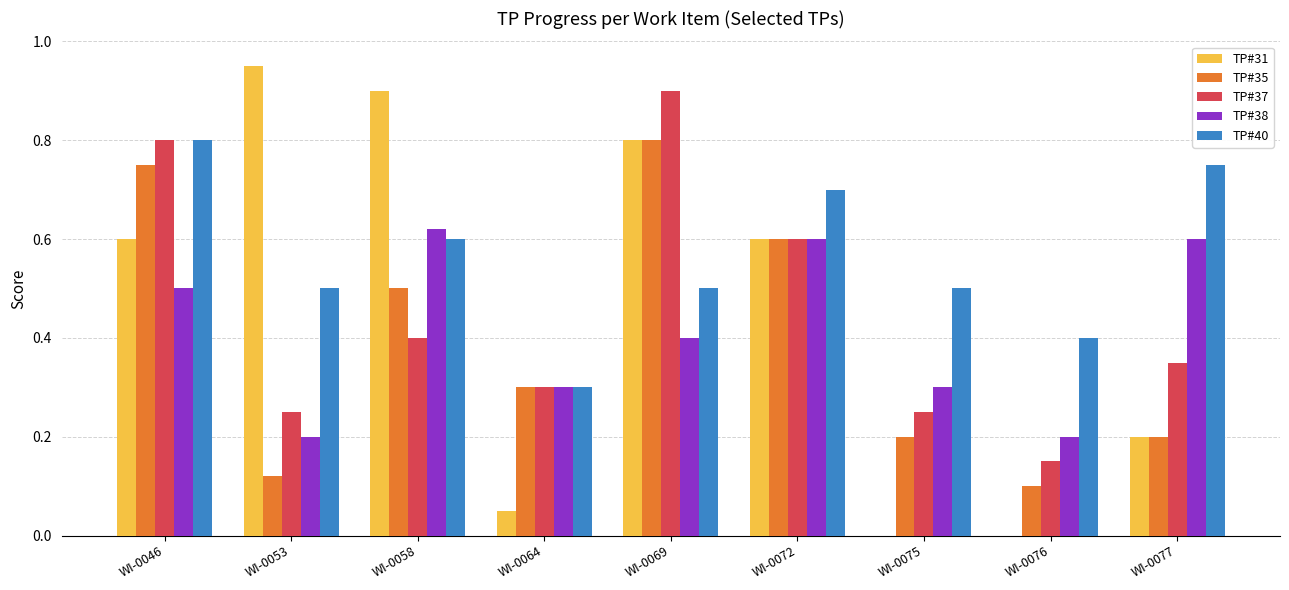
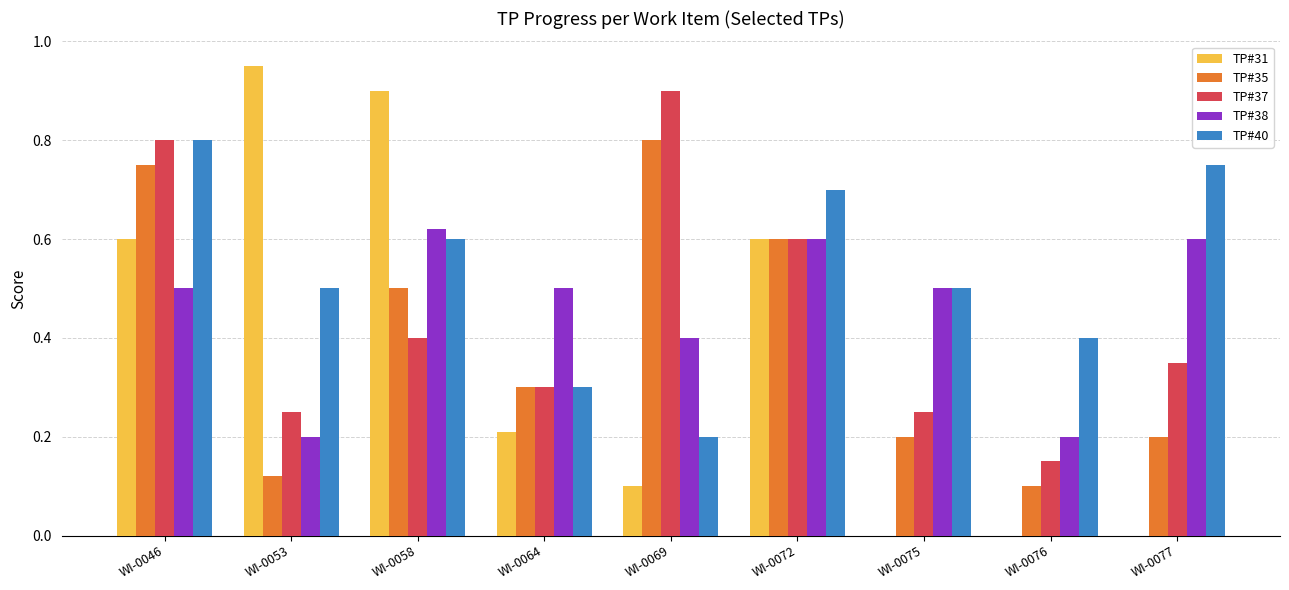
  {
    "TP#31": {
      "WI-0046": 0.60,
      "WI-0053": 0.95,
      "WI-0058": 0.90,
-     "WI-0064": 0.05,
-     "WI-0069": 0.8,
+     "WI-0064": 0.21,
+     "WI-0069": 0.1,
      "WI-0072": 0.60,
      "WI-0075": 0.00,
      "WI-0076": 0.00,
-     "WI-0077": 0.2
+     "WI-0077": 0.0
    },
    "TP#35": {
      "WI-0046": 0.75,
      "WI-0053": 0.12,
      "WI-0058": 0.50,
      "WI-0064": 0.30,
      "WI-0069": 0.80,
      "WI-0072": 0.60,
      "WI-0075": 0.20,
      "WI-0076": 0.10,
      "WI-0077": 0.20
    },
    "TP#37": {
      "WI-0046": 0.80,
      "WI-0053": 0.25,
      "WI-0058": 0.40,
      "WI-0064": 0.30,
      "WI-0069": 0.90,
      "WI-0072": 0.60,
      "WI-0075": 0.25,
      "WI-0076": 0.15,
      "WI-0077": 0.35
    },
    "TP#38": {
      "WI-0046": 0.5,
      "WI-0053": 0.2,
      "WI-0058": 0.62,
-     "WI-0064": 0.3,
+     "WI-0064": 0.5,
      "WI-0069": 0.4,
      "WI-0072": 0.6,
-     "WI-0075": 0.3,
+     "WI-0075": 0.5,
      "WI-0076": 0.2,
      "WI-0077": 0.6
    },
    "TP#40": {
      "WI-0046": 0.8,
      "WI-0053": 0.5,
      "WI-0058": 0.6,
      "WI-0064": 0.3,
-     "WI-0069": 0.5,
+     "WI-0069": 0.2,
      "WI-0072": 0.7,
      "WI-0075": 0.5,
      "WI-0076": 0.4,
      "WI-0077": 0.75
    }
  }
